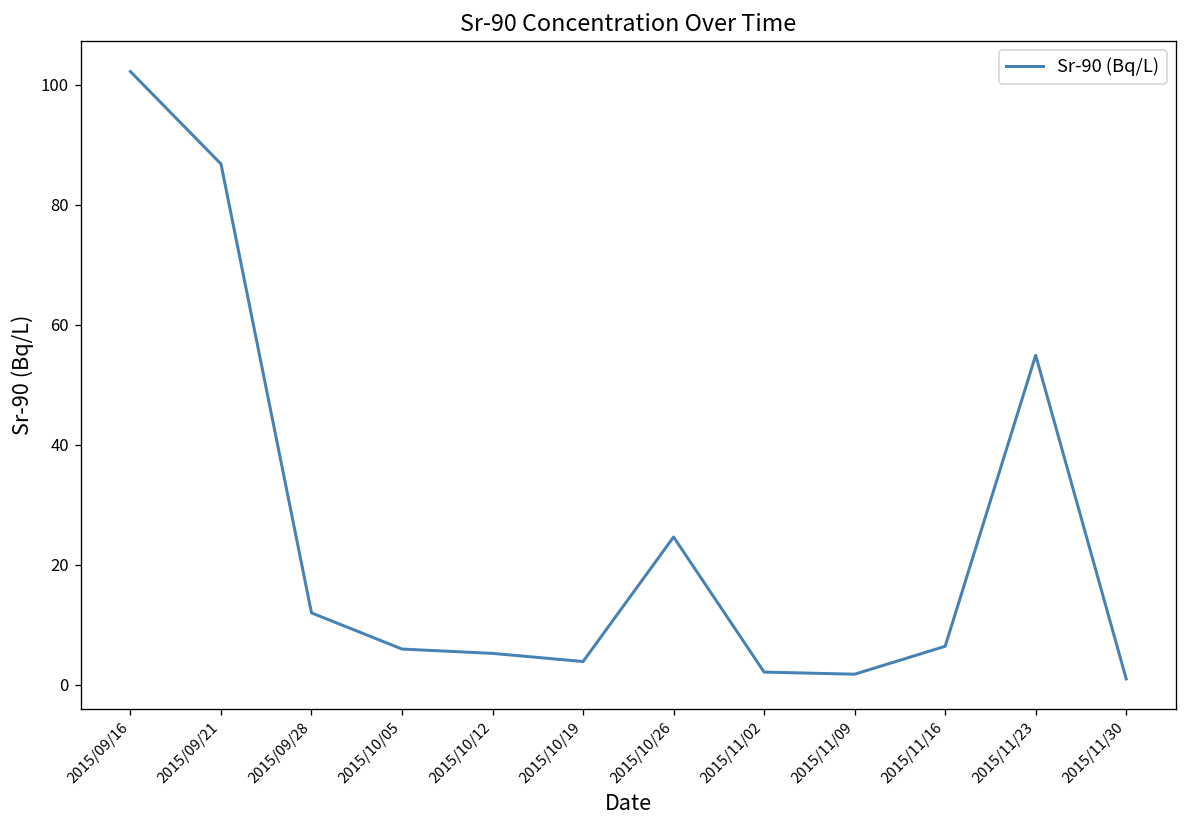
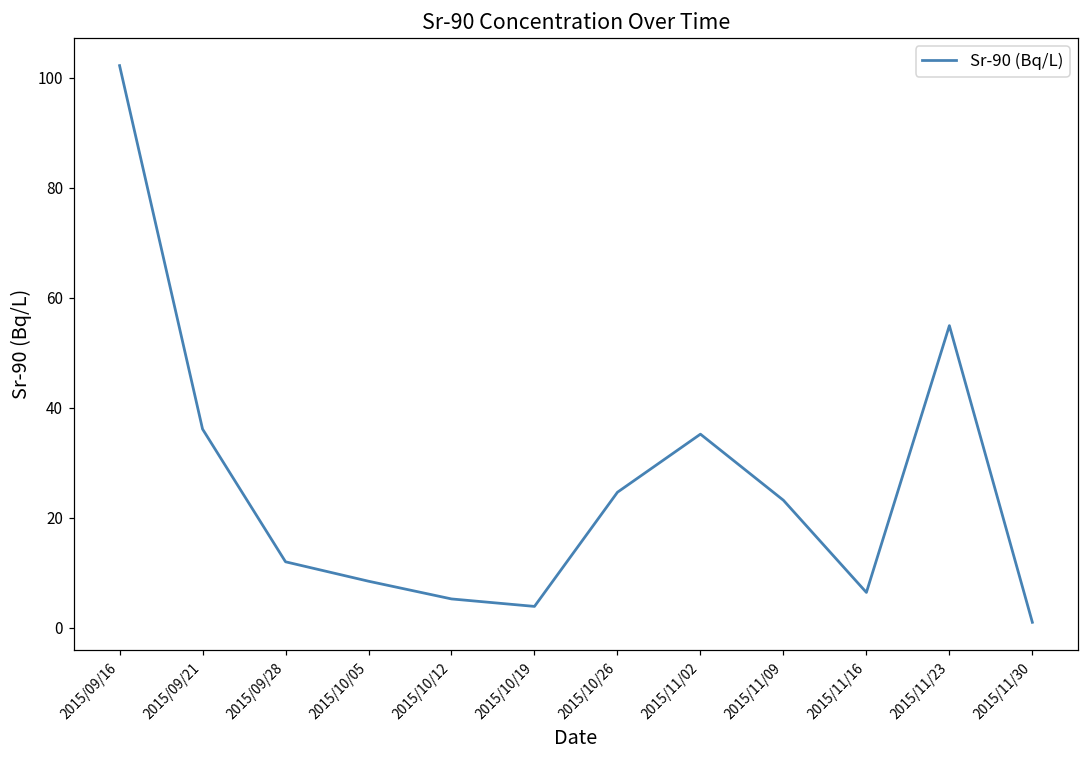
  {
    "2015/09/16": 102,
-   "2015/09/21": 87,
+   "2015/09/21": 36,
    "2015/09/28": 12,
-   "2015/10/05": 6,
+   "2015/10/05": 8,
    "2015/10/12": 5,
    "2015/10/19": 4,
    "2015/10/26": 25,
-   "2015/11/02": 2,
-   "2015/11/09": 2,
+   "2015/11/02": 35,
+   "2015/11/09": 23,
    "2015/11/16": 6,
    "2015/11/23": 55,
    "2015/11/30": 1
  }
